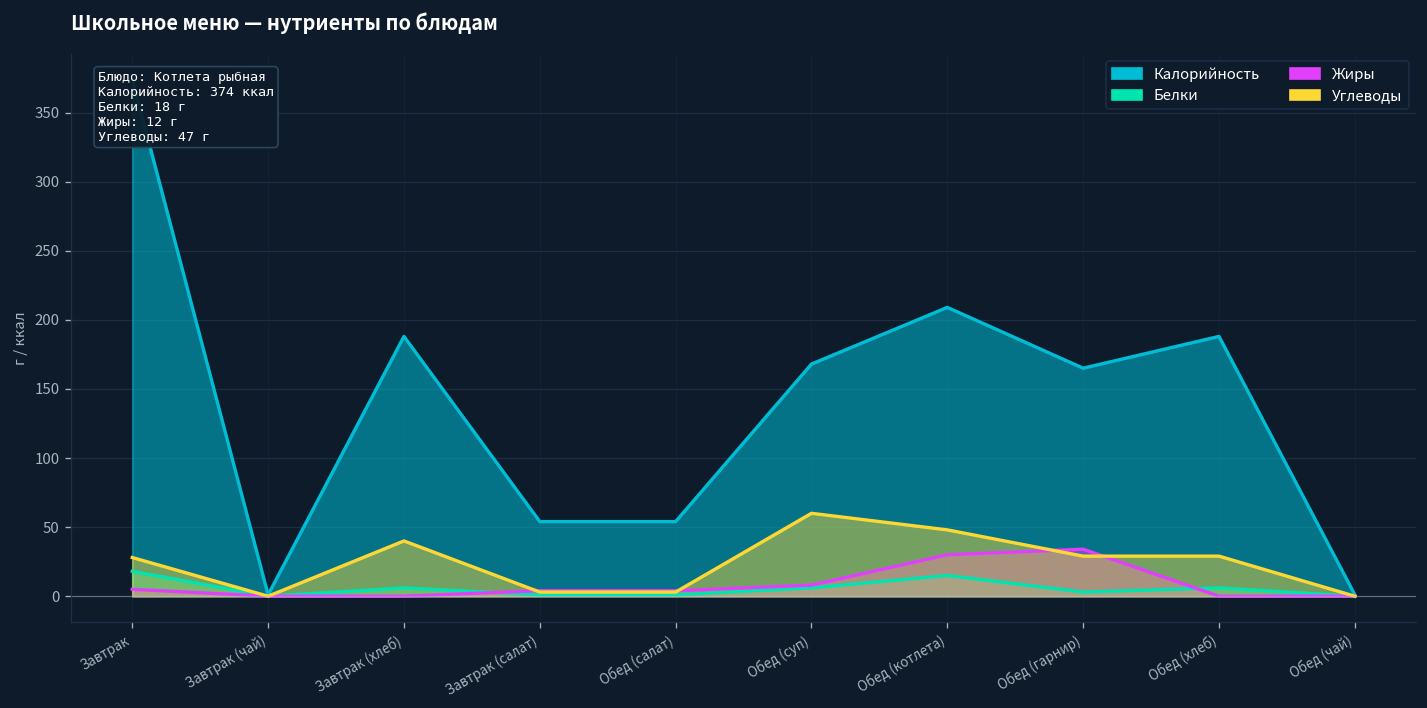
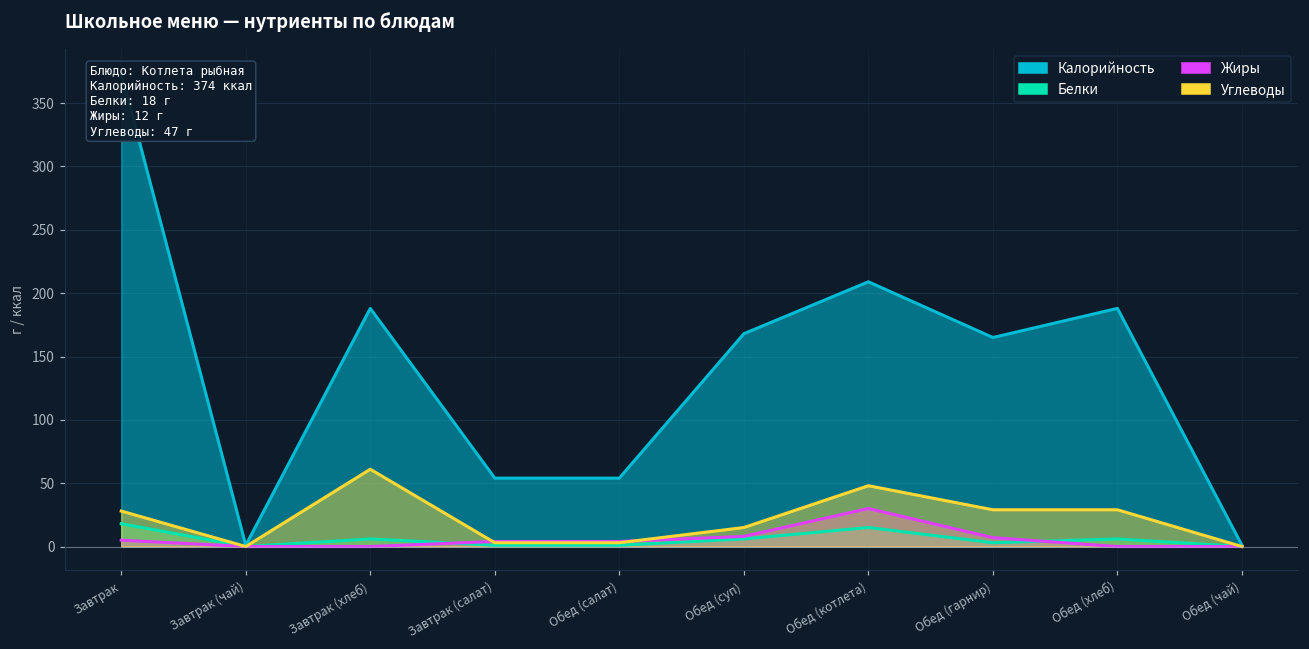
  {
    "Жиры": {
      "Завтрак": 5,
      "Завтрак (хлеб)": 0,
      "Обед (котлета)": 30,
-     "Обед (гарнир)": 34,
+     "Обед (гарнир)": 7,
      "Обед (хлеб)": 0
    },
    "Углеводы": {
      "Завтрак": 28,
-     "Завтрак (хлеб)": 40,
-     "Обед (суп)": 60,
+     "Завтрак (хлеб)": 61,
+     "Обед (суп)": 15,
      "Обед (котлета)": 48,
      "Обед (гарнир)": 29,
      "Обед (хлеб)": 29
    }
  }
